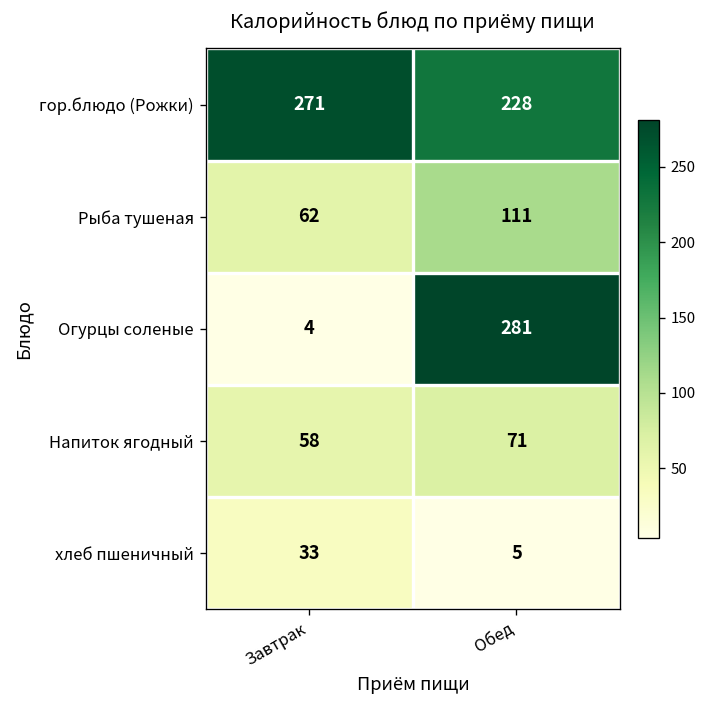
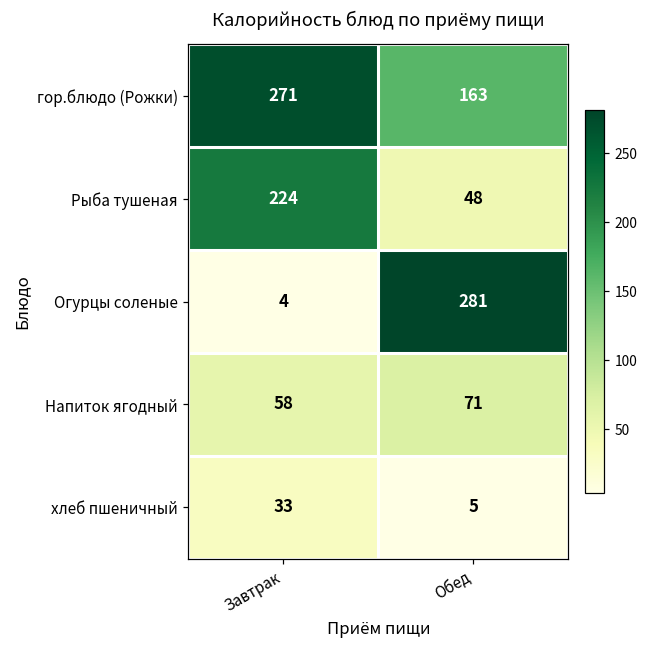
  {
    "гор.блюдо (Рожки)": {
      "Завтрак": 271,
-     "Обед": 228
+     "Обед": 163
    },
    "Рыба тушеная": {
-     "Завтрак": 62,
-     "Обед": 111
+     "Завтрак": 224,
+     "Обед": 48
    },
    "Огурцы соленые": {
      "Завтрак": 4,
      "Обед": 281
    },
    "Напиток ягодный": {
      "Завтрак": 58,
      "Обед": 71
    },
    "хлеб пшеничный": {
      "Завтрак": 33,
      "Обед": 5
    }
  }
